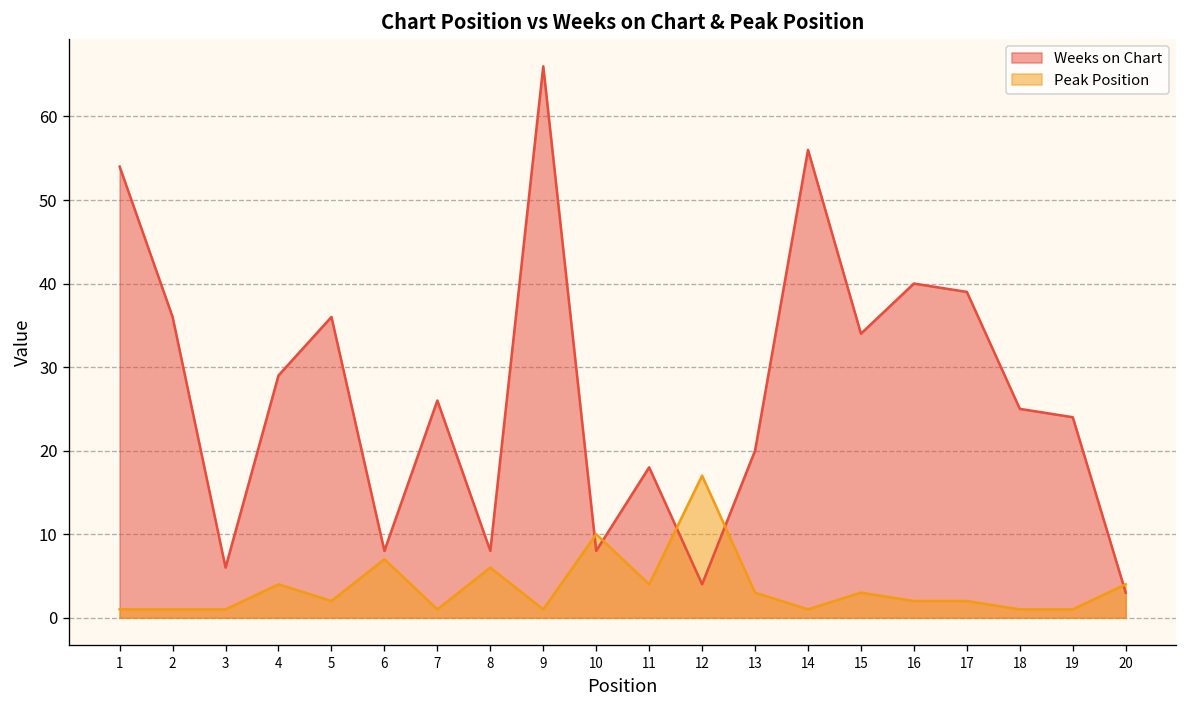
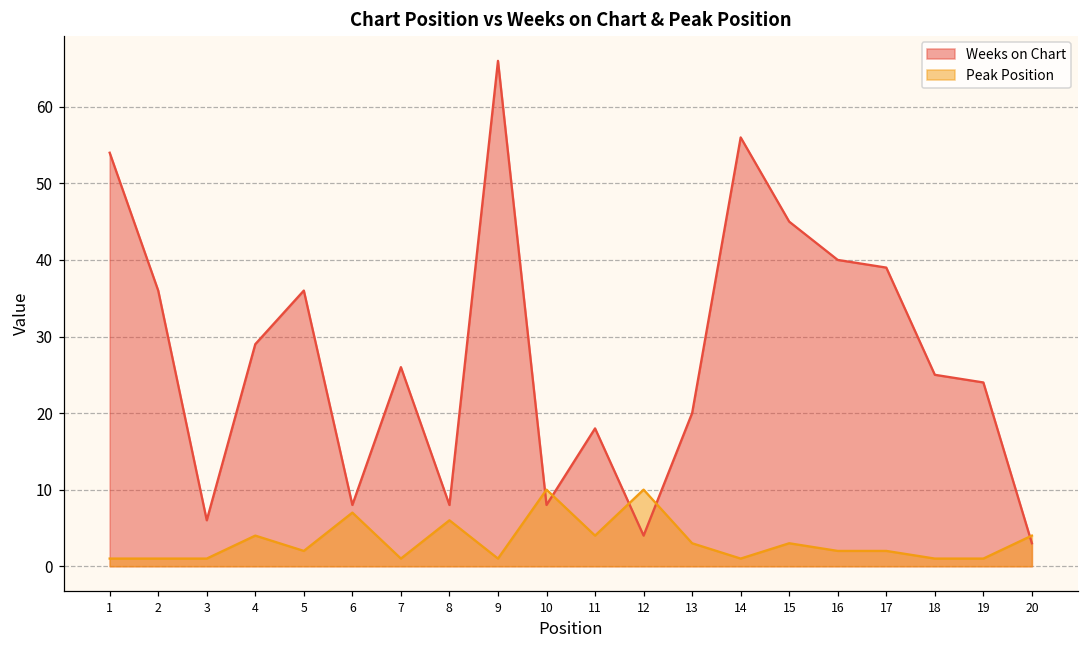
  {
    "Weeks on Chart": {
      "1": 54,
      "2": 36,
      "3": 6,
      "4": 29,
      "5": 36,
      "6": 8,
      "7": 26,
      "8": 8,
      "9": 66,
      "10": 8,
      "11": 18,
      "12": 4,
      "13": 20,
      "14": 56,
-     "15": 34,
+     "15": 45,
      "16": 40,
      "17": 39,
      "18": 25,
      "19": 24,
      "20": 3
    },
    "Peak Position": {
      "1": 1,
      "2": 1,
      "3": 1,
      "4": 4,
      "5": 2,
      "6": 7,
      "7": 1,
      "8": 6,
      "9": 1,
      "10": 10,
      "11": 4,
-     "12": 17,
+     "12": 10,
      "13": 3,
      "14": 1,
      "15": 3,
      "16": 2,
      "17": 2,
      "18": 1,
      "19": 1,
      "20": 4
    }
  }
